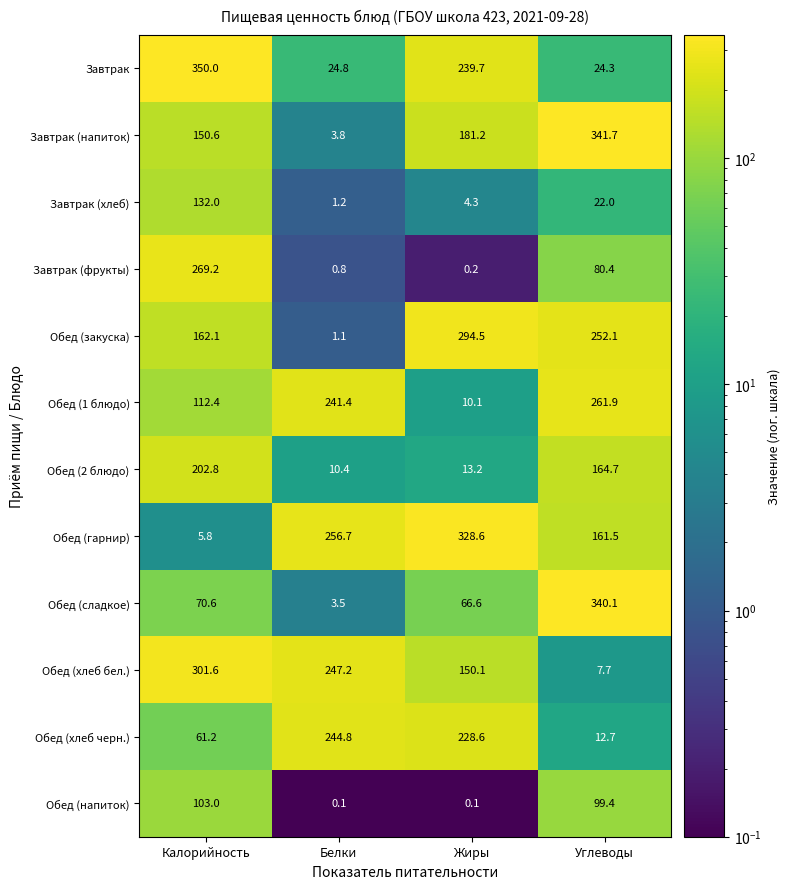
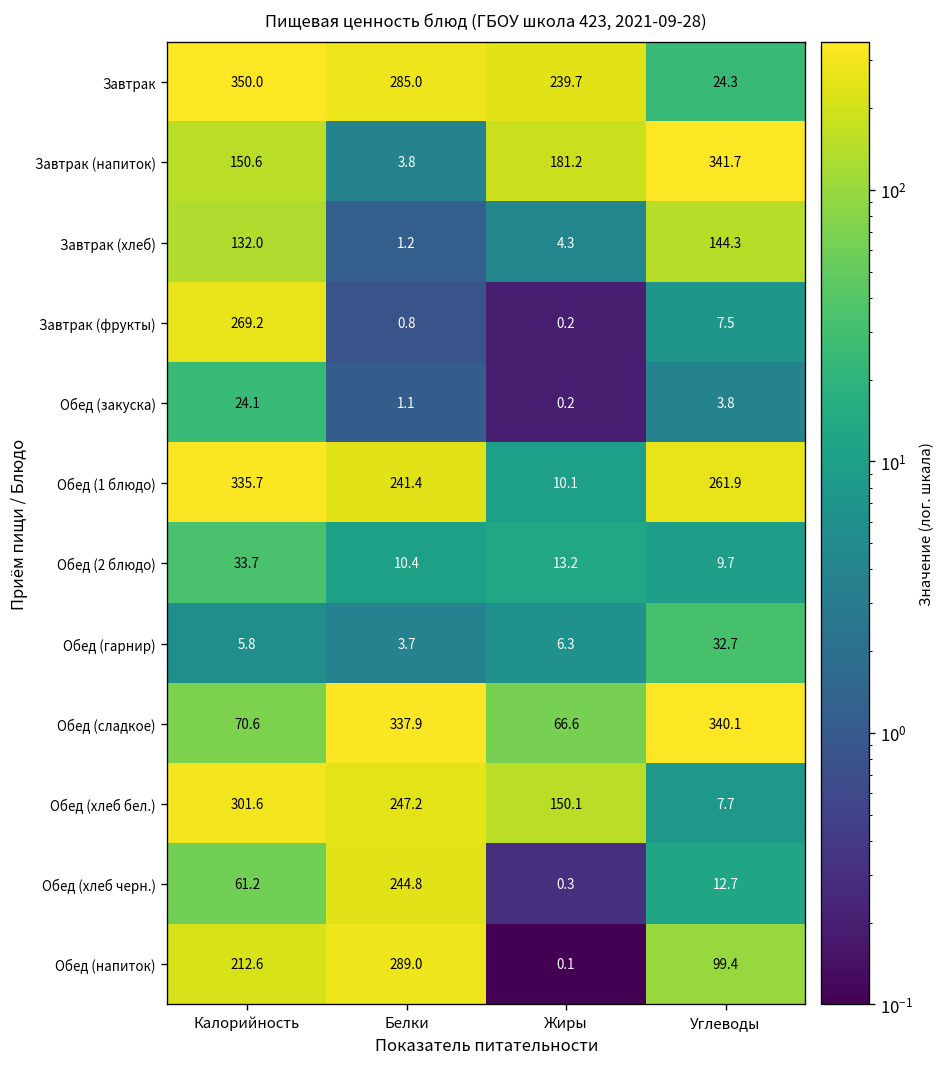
  {
    "Завтрак": {
      "Калорийность": 350.0,
-     "Белки": 24.8,
+     "Белки": 285.0,
      "Жиры": 239.7,
      "Углеводы": 24.3
    },
    "Завтрак (напиток)": {
      "Калорийность": 150.6,
      "Белки": 3.8,
      "Жиры": 181.2,
      "Углеводы": 341.7
    },
    "Завтрак (хлеб)": {
      "Калорийность": 132.0,
      "Белки": 1.2,
      "Жиры": 4.3,
-     "Углеводы": 22.0
+     "Углеводы": 144.3
    },
    "Завтрак (фрукты)": {
      "Калорийность": 269.2,
      "Белки": 0.8,
      "Жиры": 0.2,
-     "Углеводы": 80.4
+     "Углеводы": 7.5
    },
    "Обед (закуска)": {
-     "Калорийность": 162.1,
+     "Калорийность": 24.1,
      "Белки": 1.1,
-     "Жиры": 294.5,
-     "Углеводы": 252.1
+     "Жиры": 0.2,
+     "Углеводы": 3.8
    },
    "Обед (1 блюдо)": {
-     "Калорийность": 112.4,
+     "Калорийность": 335.7,
      "Белки": 241.4,
      "Жиры": 10.1,
      "Углеводы": 261.9
    },
    "Обед (2 блюдо)": {
-     "Калорийность": 202.8,
+     "Калорийность": 33.7,
      "Белки": 10.4,
      "Жиры": 13.2,
-     "Углеводы": 164.7
+     "Углеводы": 9.7
    },
    "Обед (гарнир)": {
      "Калорийность": 5.8,
-     "Белки": 256.7,
-     "Жиры": 328.6,
-     "Углеводы": 161.5
+     "Белки": 3.7,
+     "Жиры": 6.3,
+     "Углеводы": 32.7
    },
    "Обед (сладкое)": {
      "Калорийность": 70.6,
-     "Белки": 3.5,
+     "Белки": 337.9,
      "Жиры": 66.6,
      "Углеводы": 340.1
    },
    "Обед (хлеб бел.)": {
      "Калорийность": 301.6,
      "Белки": 247.2,
      "Жиры": 150.1,
      "Углеводы": 7.7
    },
    "Обед (хлеб черн.)": {
      "Калорийность": 61.2,
      "Белки": 244.8,
-     "Жиры": 228.6,
+     "Жиры": 0.3,
      "Углеводы": 12.7
    },
    "Обед (напиток)": {
-     "Калорийность": 103.0,
-     "Белки": 0.1,
+     "Калорийность": 212.6,
+     "Белки": 289.0,
      "Жиры": 0.1,
      "Углеводы": 99.4
    }
  }
